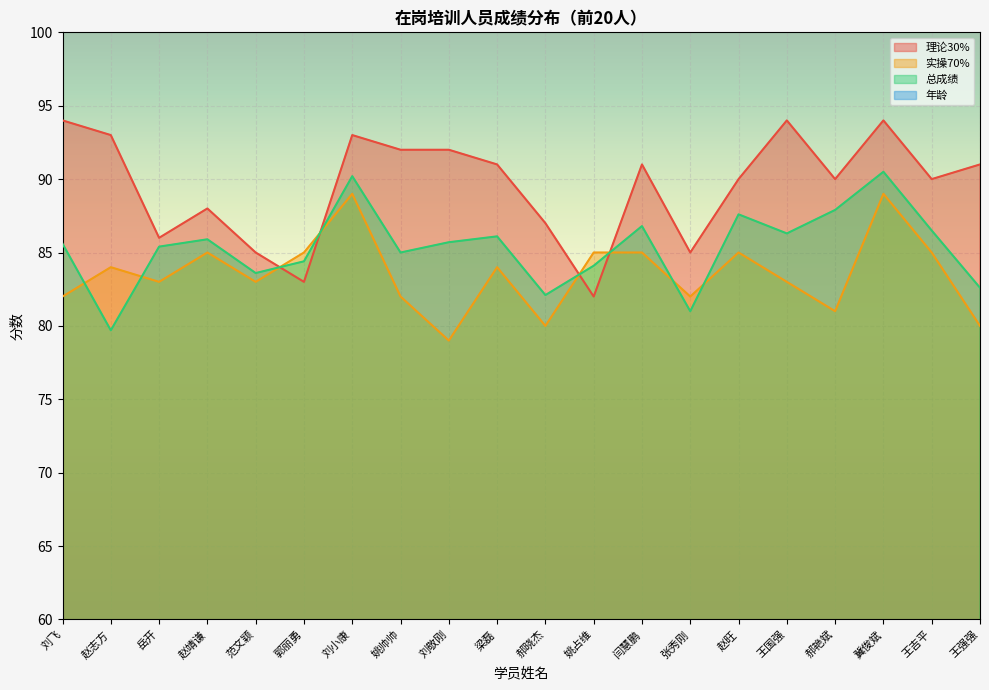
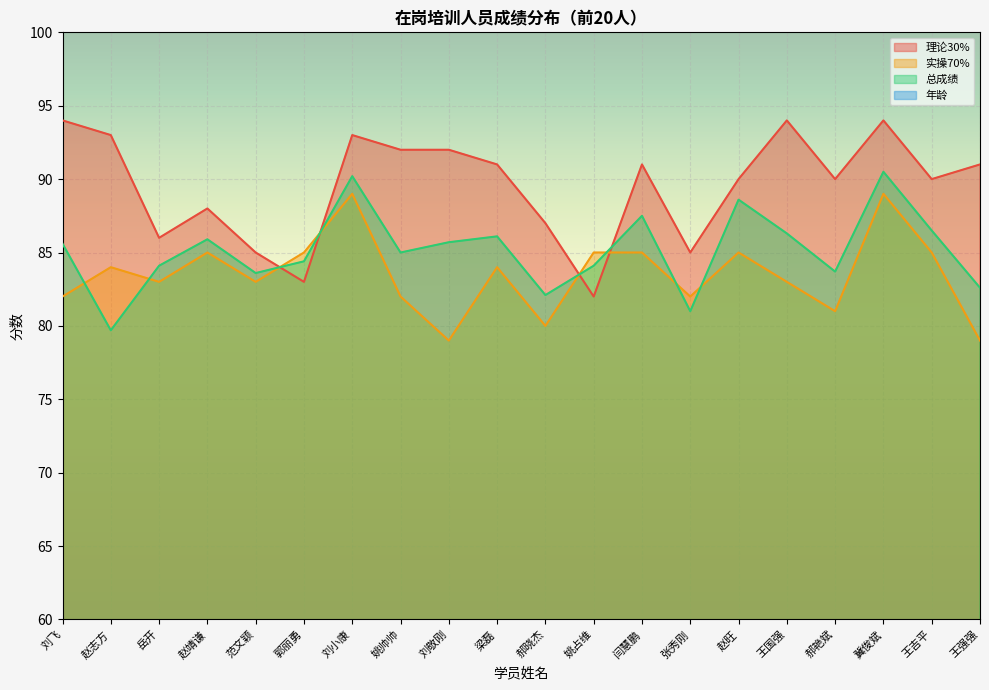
  {
    "理论30%": {
      "刘飞": 94.0,
      "赵志方": 93.0,
      "岳开": 86.0,
      "赵靖谦": 88.0,
      "范文颖": 85.0,
      "郭丽勇": 83.0,
      "刘小康": 93.0,
      "姚帅帅": 92.0,
      "刘敬刚": 92.0,
      "梁磊": 91.0,
      "郝晓杰": 87.0,
      "姚占维": 82.0,
      "闫慧鹏": 91.0,
      "张秀刚": 85.0,
      "赵旺": 90.0,
      "王国强": 94.0,
      "郝艳斌": 90.0,
      "冀俊斌": 94.0,
      "王吉平": 90.0,
      "王强强": 91.0
    },
    "实操70%": {
      "刘飞": 82,
      "赵志方": 84,
      "岳开": 83,
      "赵靖谦": 85,
      "范文颖": 83,
      "郭丽勇": 85,
      "刘小康": 89,
      "姚帅帅": 82,
      "刘敬刚": 79,
      "梁磊": 84,
      "郝晓杰": 80,
      "姚占维": 85,
      "闫慧鹏": 85,
      "张秀刚": 82,
      "赵旺": 85,
      "王国强": 83,
      "郝艳斌": 81,
      "冀俊斌": 89,
      "王吉平": 85,
-     "王强强": 80
+     "王强强": 79
    },
    "总成绩": {
      "刘飞": 85.6,
      "赵志方": 79.7,
-     "岳开": 85.4,
+     "岳开": 84.1,
      "赵靖谦": 85.9,
      "范文颖": 83.6,
      "郭丽勇": 84.4,
      "刘小康": 90.2,
      "姚帅帅": 85.0,
      "刘敬刚": 85.7,
      "梁磊": 86.1,
      "郝晓杰": 82.1,
      "姚占维": 84.1,
-     "闫慧鹏": 86.8,
+     "闫慧鹏": 87.5,
      "张秀刚": 81.0,
-     "赵旺": 87.6,
+     "赵旺": 88.6,
      "王国强": 86.3,
-     "郝艳斌": 87.9,
+     "郝艳斌": 83.7,
      "冀俊斌": 90.5,
      "王吉平": 86.5,
      "王强强": 82.6
    }
  }
